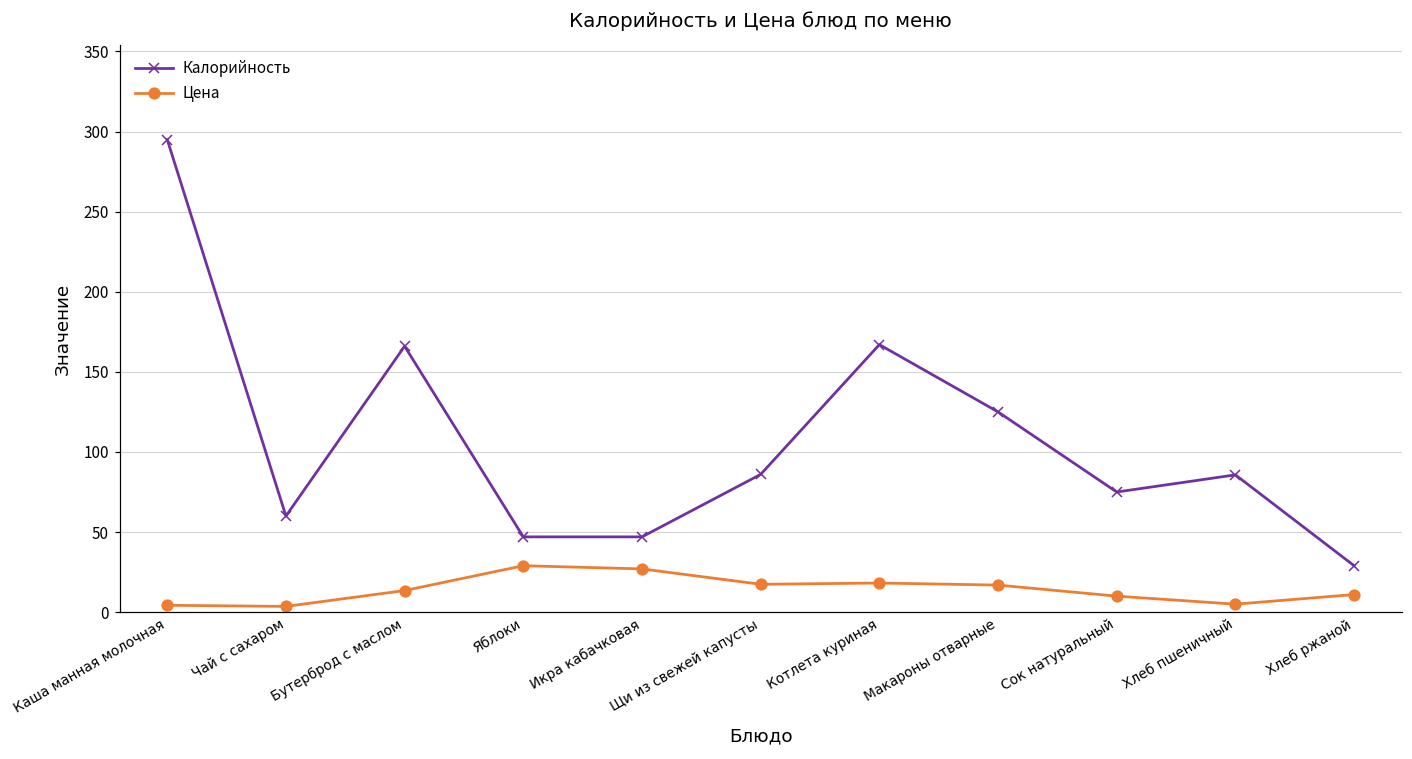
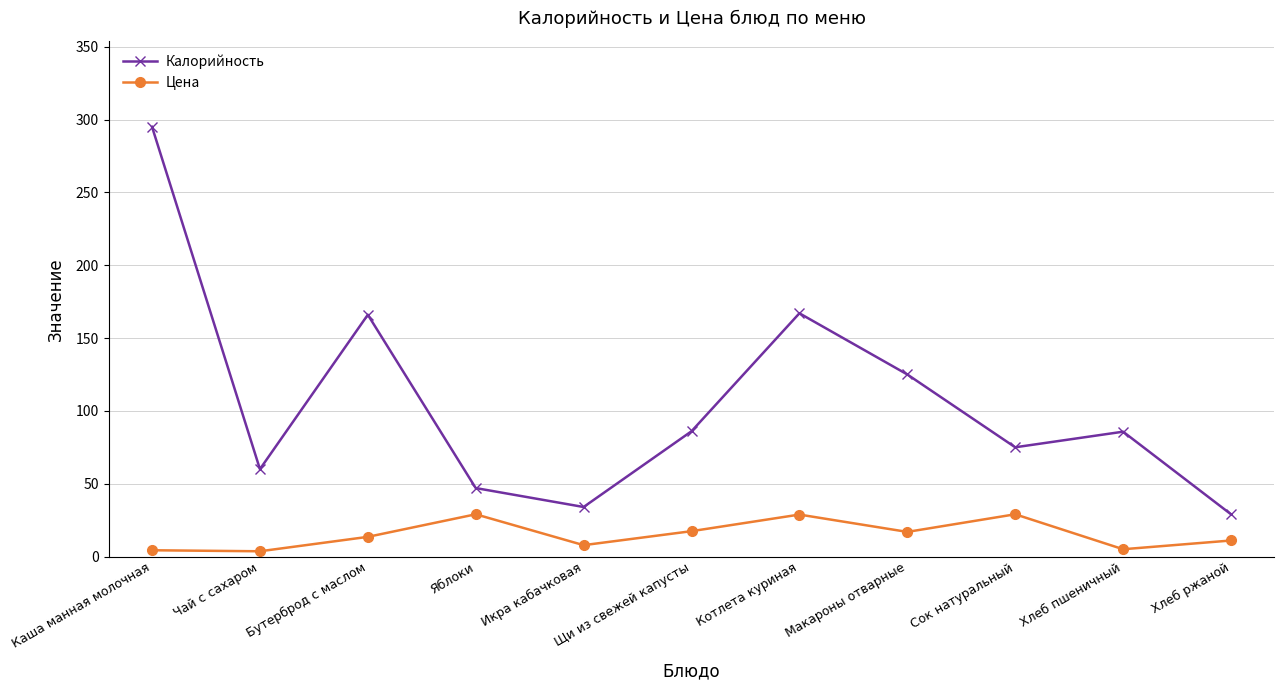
  {
    "Калорийность": {
      "Каша манная молочная": 295,
      "Чай с сахаром": 60,
      "Бутерброд с маслом": 166,
      "Яблоки": 47,
-     "Икра кабачковая": 47,
+     "Икра кабачковая": 34,
      "Щи из свежей капусты": 86,
      "Котлета куриная": 167,
      "Макароны отварные": 125,
      "Сок натуральный": 75,
      "Хлеб пшеничный": 86,
      "Хлеб ржаной": 29
    },
    "Цена": {
      "Каша манная молочная": 4,
      "Чай с сахаром": 4,
      "Бутерброд с маслом": 14,
      "Яблоки": 29,
-     "Икра кабачковая": 27,
+     "Икра кабачковая": 8,
      "Щи из свежей капусты": 17,
-     "Котлета куриная": 18,
+     "Котлета куриная": 29,
      "Макароны отварные": 17,
-     "Сок натуральный": 10,
+     "Сок натуральный": 29,
      "Хлеб пшеничный": 5,
      "Хлеб ржаной": 11
    }
  }
